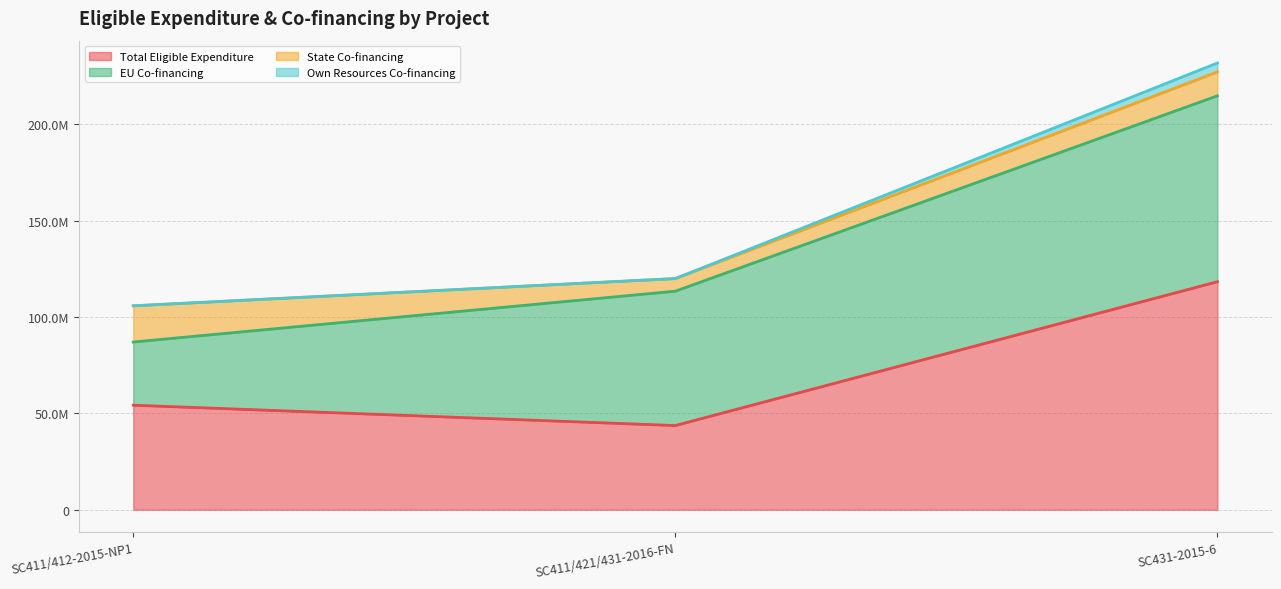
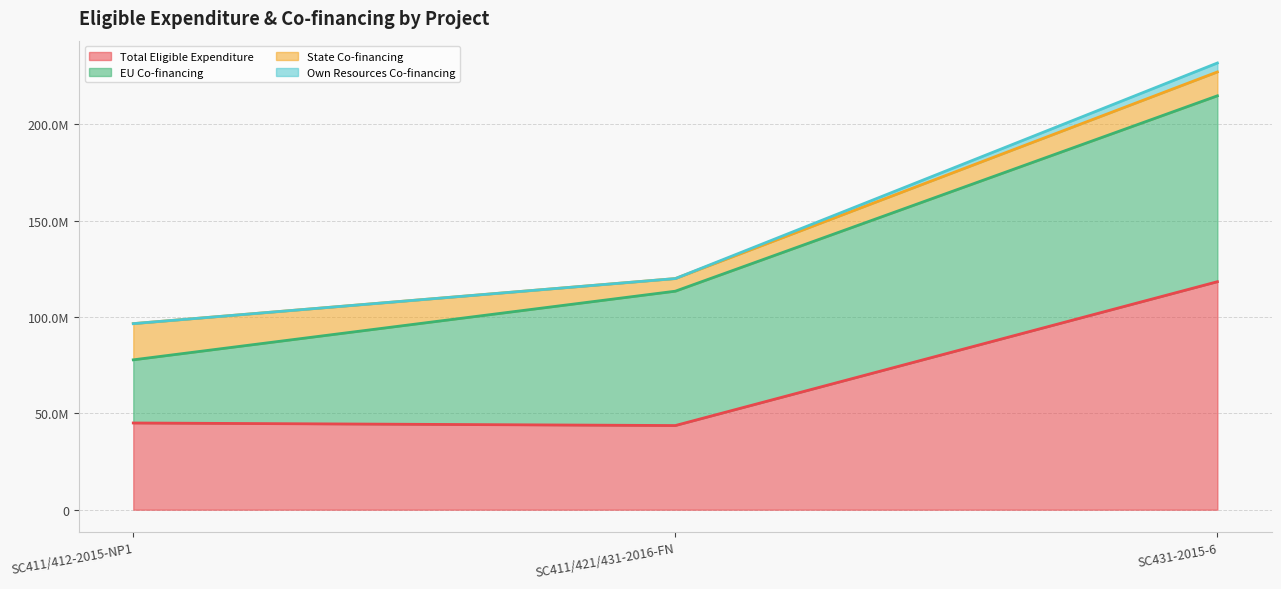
  {
    "Total Eligible Expenditure": {
-     "SC411/412-2015-NP1": 54000000,
+     "SC411/412-2015-NP1": 45000000,
      "SC411/421/431-2016-FN": 44000000,
      "SC431-2015-6": 118000000
    },
    "EU Co-financing": {
      "SC411/412-2015-NP1": 33000000,
      "SC411/421/431-2016-FN": 70000000,
      "SC431-2015-6": 96000000
    },
    "State Co-financing": {
      "SC431-2015-6": 12000000
    },
    "Own Resources Co-financing": {
      "SC431-2015-6": 5000000
    }
  }
